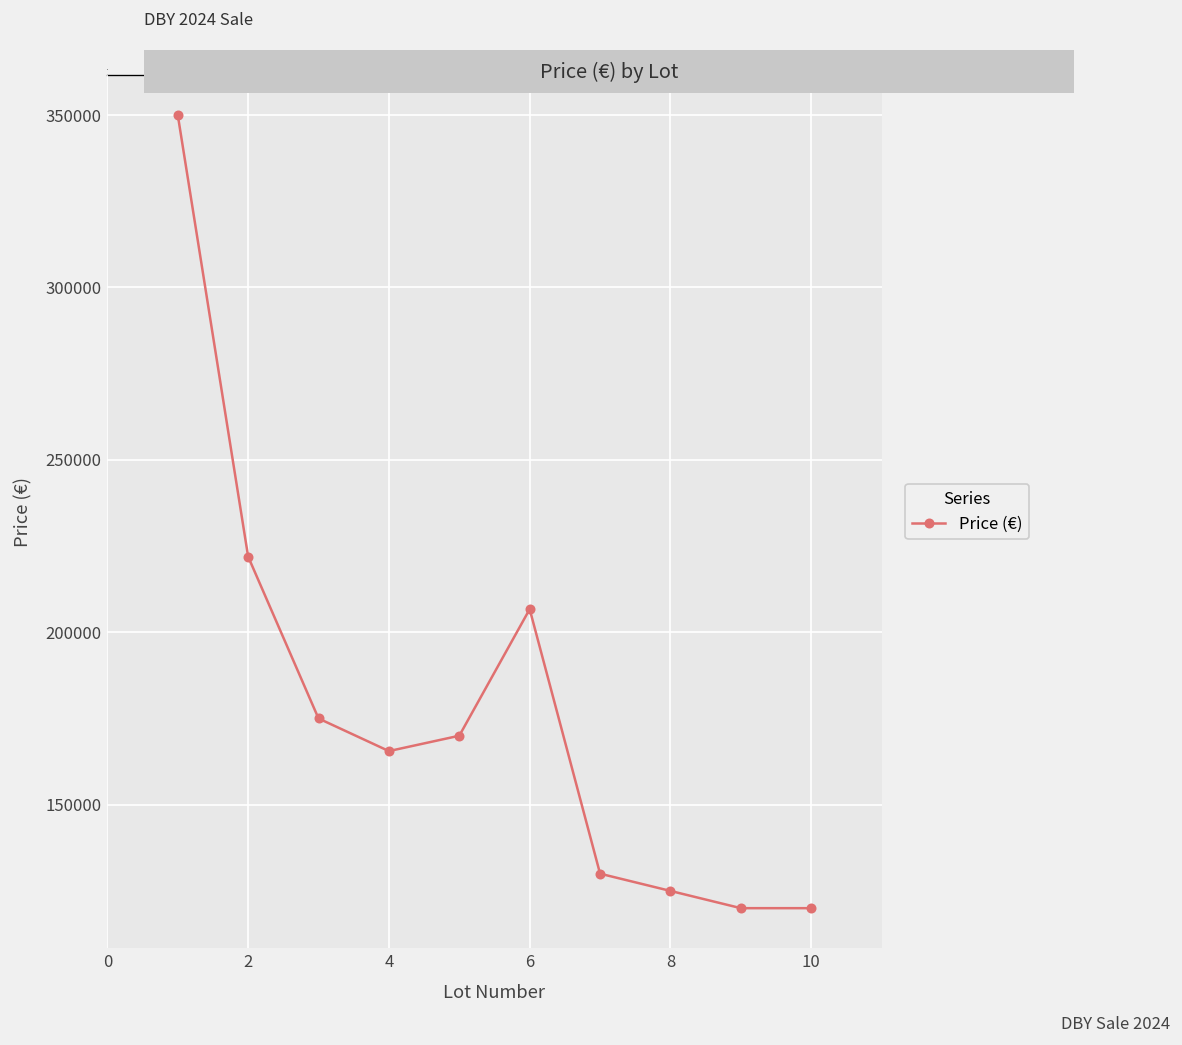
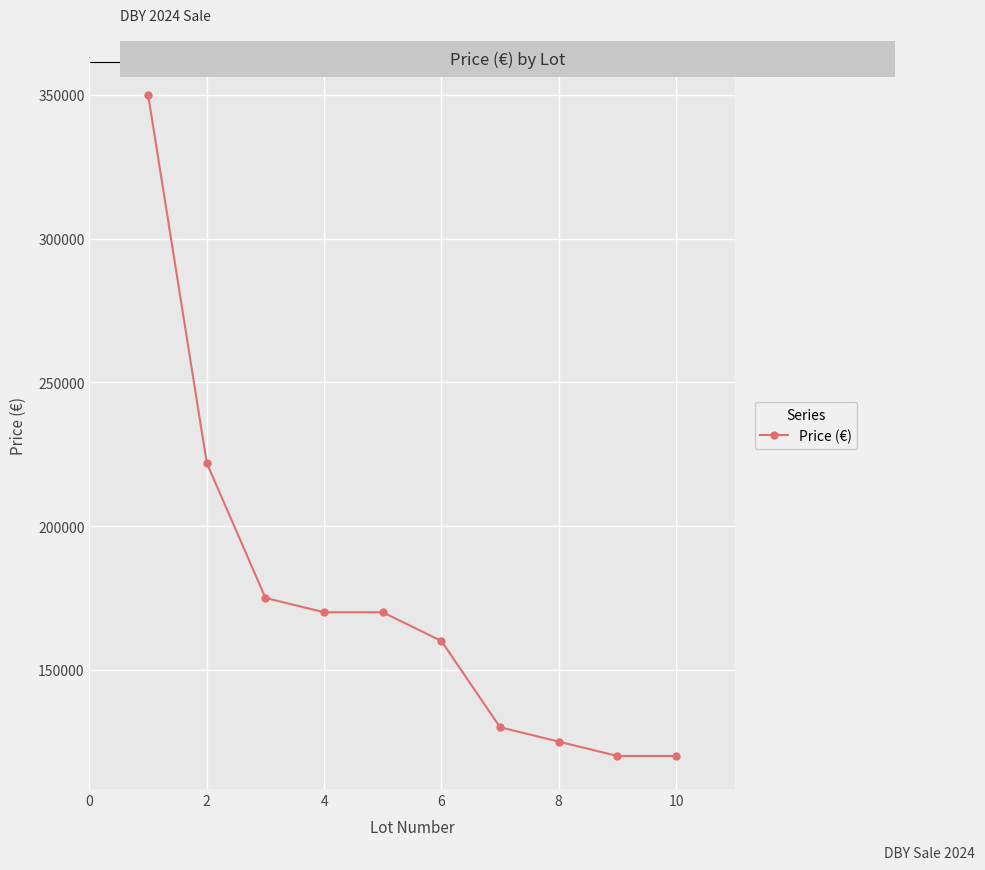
  {
    "2": 222000,
-   "4": 166000,
-   "6": 207000,
+   "4": 170000,
+   "6": 160000,
    "8": 125000,
    "10": 120000
  }
